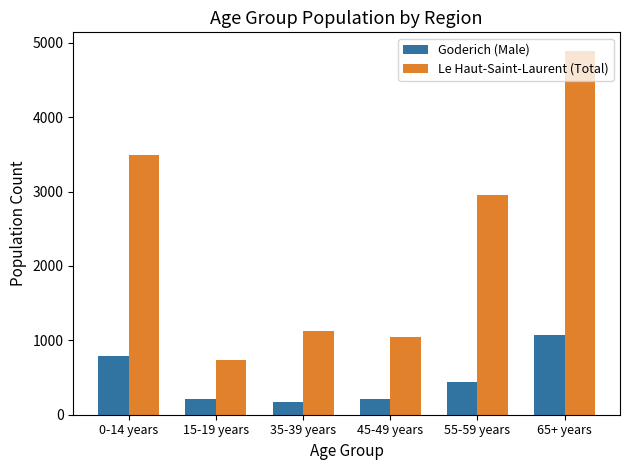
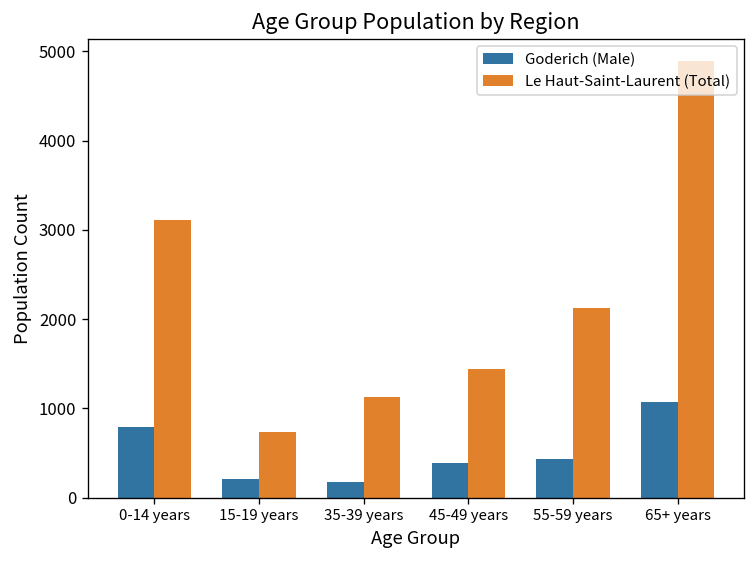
  {
    "Goderich (Male)": {
      "0-14 years": 800,
      "15-19 years": 200,
      "35-39 years": 200,
-     "45-49 years": 200,
+     "45-49 years": 400,
      "55-59 years": 400,
      "65+ years": 1100
    },
    "Le Haut-Saint-Laurent (Total)": {
-     "0-14 years": 3500,
+     "0-14 years": 3100,
      "15-19 years": 700,
      "35-39 years": 1100,
-     "45-49 years": 1000,
-     "55-59 years": 2900
+     "45-49 years": 1400,
+     "55-59 years": 2100
    }
  }
